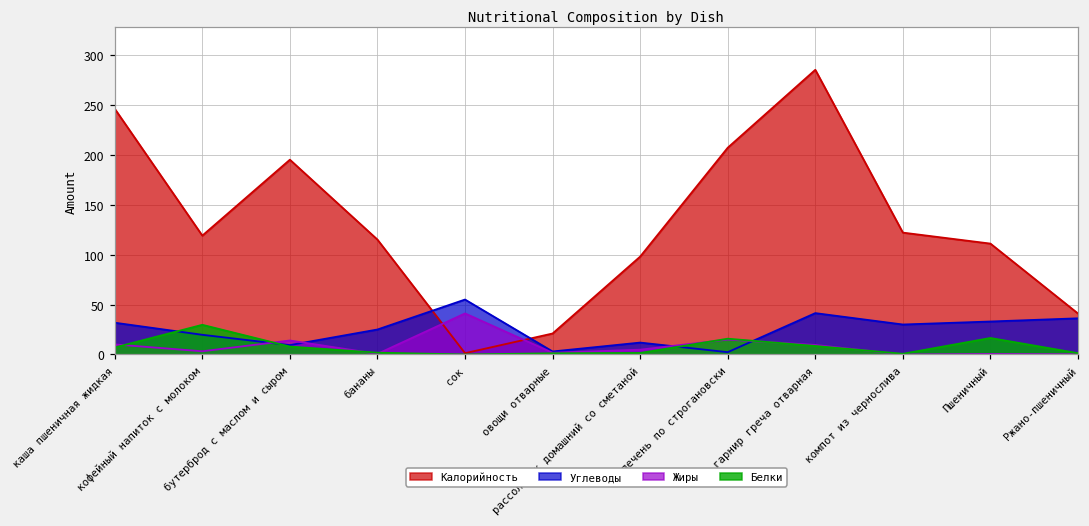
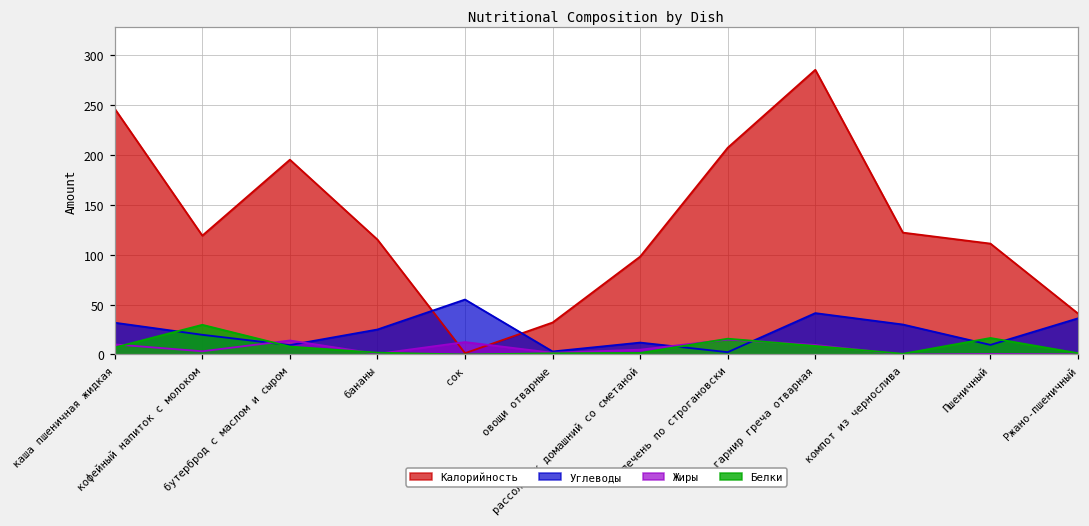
  {
    "Калорийность": {
      "каша пшеничная жидкая": 250,
      "кофейный напиток с молоком": 120,
      "бутерброд с маслом и сыром": 200,
      "бананы": 120,
-     "овощи отварные": 20,
+     "овощи отварные": 30,
      "рассольник домашний со сметаной": 100,
      "печень по строгановски": 210,
      "гарнир греча отварная": 290,
      "компот из чернослива": 120,
      "Пшеничный": 110,
      "Ржано-пшеничный": 40
    },
    "Углеводы": {
      "каша пшеничная жидкая": 30,
      "кофейный напиток с молоком": 20,
      "бананы": 30,
      "сок": 60,
      "рассольник домашний со сметаной": 10,
      "печень по строгановски": 0,
      "гарнир греча отварная": 40,
      "компот из чернослива": 30,
-     "Пшеничный": 30,
+     "Пшеничный": 10,
      "Ржано-пшеничный": 40
    },
    "Жиры": {
      "каша пшеничная жидкая": 10,
      "кофейный напиток с молоком": 0,
      "бутерброд с маслом и сыром": 10,
-     "сок": 40,
+     "сок": 10,
      "рассольник домашний со сметаной": 0,
      "Пшеничный": 0
    },
    "Белки": {
      "каша пшеничная жидкая": 10,
      "кофейный напиток с молоком": 30,
      "рассольник домашний со сметаной": 0,
      "Пшеничный": 20
    }
  }
